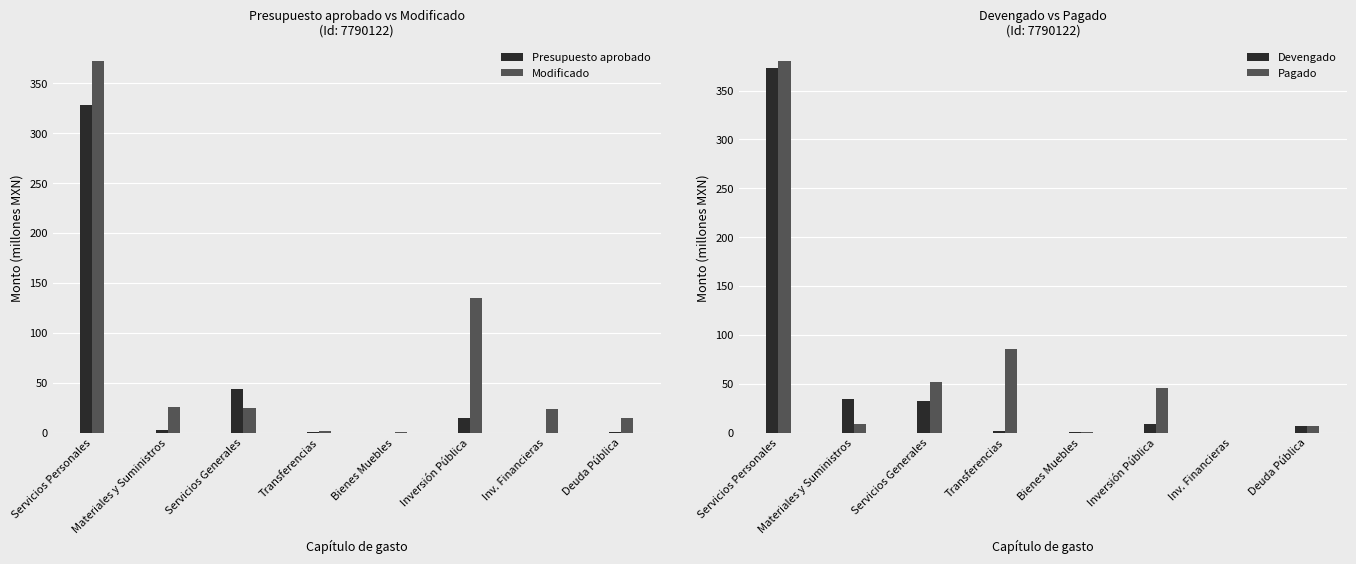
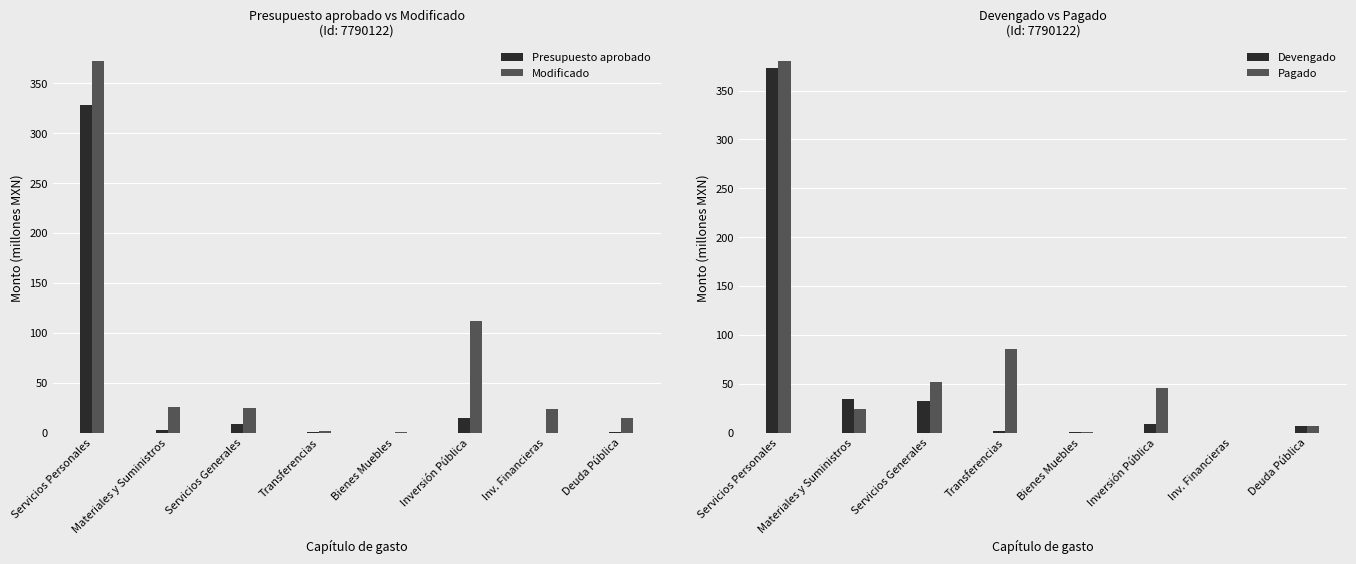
  {
    "Presupuesto aprobado vs Modificado (Id: 7790122)": {
      "Presupuesto aprobado": {
        "Servicios Personales": 330,
        "Materiales y Suministros": 0,
-       "Servicios Generales": 40,
+       "Servicios Generales": 10,
        "Bienes Muebles": 0,
        "Inversión Pública": 10,
        "Inv. Financieras": 0
      },
      "Modificado": {
        "Servicios Personales": 370,
        "Materiales y Suministros": 30,
        "Servicios Generales": 20,
-       "Inversión Pública": 130,
+       "Inversión Pública": 110,
        "Inv. Financieras": 20,
        "Deuda Pública": 10
      }
    },
    "Devengado vs Pagado (Id: 7790122)": {
      "Devengado": {
        "Servicios Personales": 370,
        "Materiales y Suministros": 30,
        "Servicios Generales": 30,
        "Inversión Pública": 10,
        "Inv. Financieras": 0,
        "Deuda Pública": 10
      },
      "Pagado": {
        "Servicios Personales": 380,
-       "Materiales y Suministros": 10,
+       "Materiales y Suministros": 20,
        "Servicios Generales": 50,
        "Transferencias": 90,
        "Inversión Pública": 50,
        "Inv. Financieras": 0,
        "Deuda Pública": 10
      }
    }
  }
